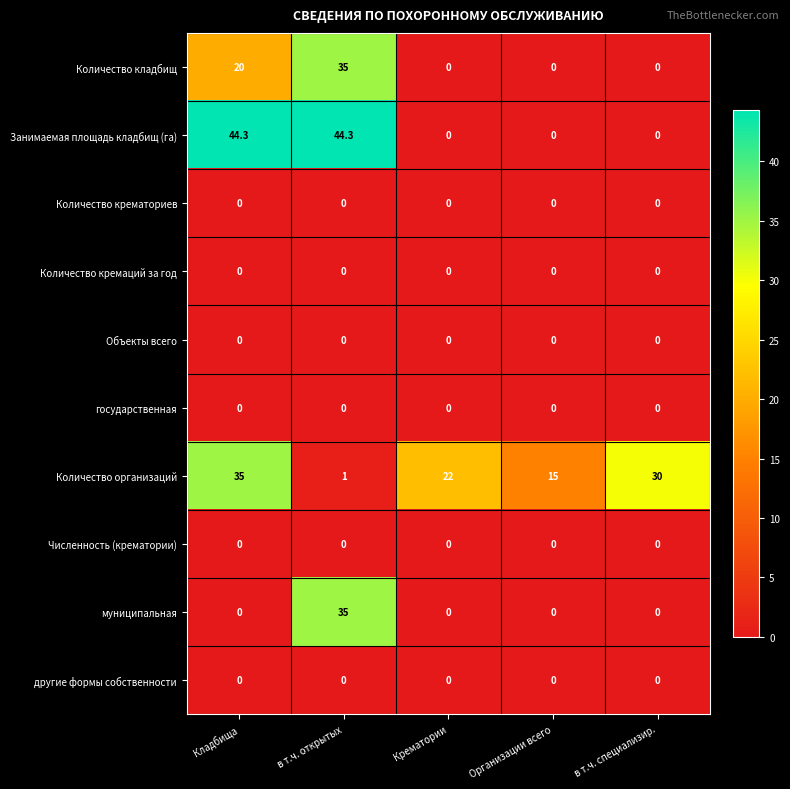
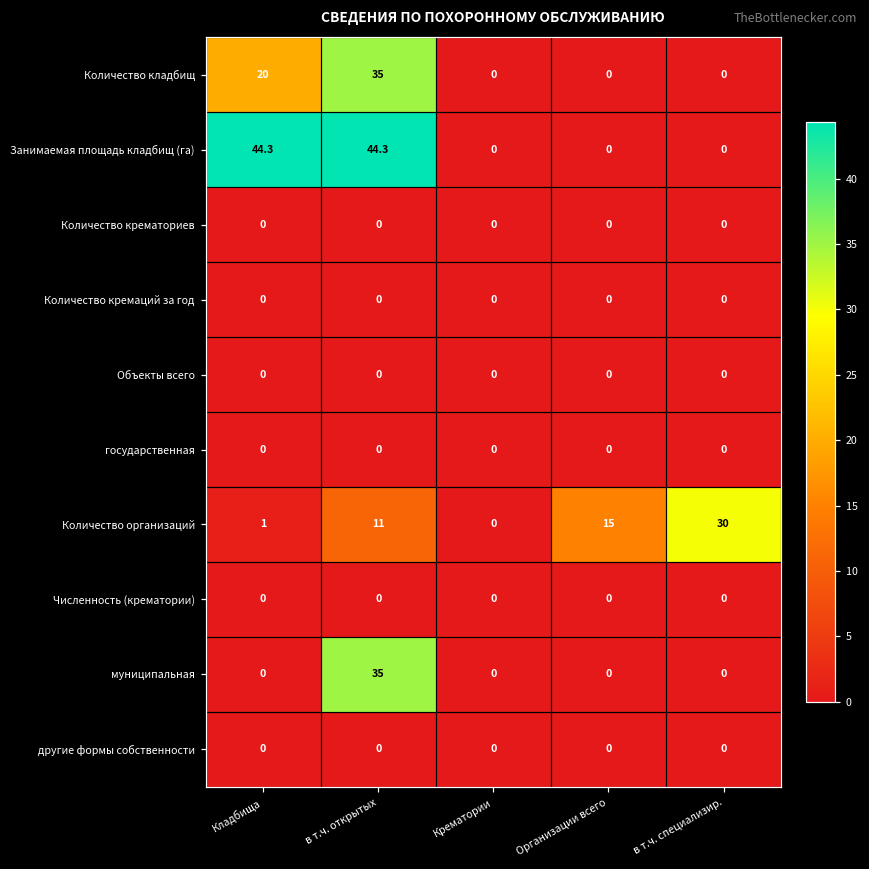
  {
    "Количество кладбищ": {
      "Кладбища": 20,
      "в т.ч. открытых": 35,
      "Крематории": 0,
      "Организации всего": 0,
      "в т.ч. специализир.": 0
    },
    "Занимаемая площадь кладбищ (га)": {
      "Кладбища": 44.3,
      "в т.ч. открытых": 44.3,
      "Крематории": 0,
      "Организации всего": 0,
      "в т.ч. специализир.": 0
    },
    "Количество крематориев": {
      "Кладбища": 0,
      "в т.ч. открытых": 0,
      "Крематории": 0,
      "Организации всего": 0,
      "в т.ч. специализир.": 0
    },
    "Количество кремаций за год": {
      "Кладбища": 0,
      "в т.ч. открытых": 0,
      "Крематории": 0,
      "Организации всего": 0,
      "в т.ч. специализир.": 0
    },
    "Объекты всего": {
      "Кладбища": 0,
      "в т.ч. открытых": 0,
      "Крематории": 0,
      "Организации всего": 0,
      "в т.ч. специализир.": 0
    },
    "государственная": {
      "Кладбища": 0,
      "в т.ч. открытых": 0,
      "Крематории": 0,
      "Организации всего": 0,
      "в т.ч. специализир.": 0
    },
    "Количество организаций": {
-     "Кладбища": 35,
-     "в т.ч. открытых": 1,
-     "Крематории": 22,
+     "Кладбища": 1,
+     "в т.ч. открытых": 11,
+     "Крематории": 0,
      "Организации всего": 15,
      "в т.ч. специализир.": 30
    },
    "Численность (крематории)": {
      "Кладбища": 0,
      "в т.ч. открытых": 0,
      "Крематории": 0,
      "Организации всего": 0,
      "в т.ч. специализир.": 0
    },
    "муниципальная": {
      "Кладбища": 0,
      "в т.ч. открытых": 35,
      "Крематории": 0,
      "Организации всего": 0,
      "в т.ч. специализир.": 0
    },
    "другие формы собственности": {
      "Кладбища": 0,
      "в т.ч. открытых": 0,
      "Крематории": 0,
      "Организации всего": 0,
      "в т.ч. специализир.": 0
    }
  }
